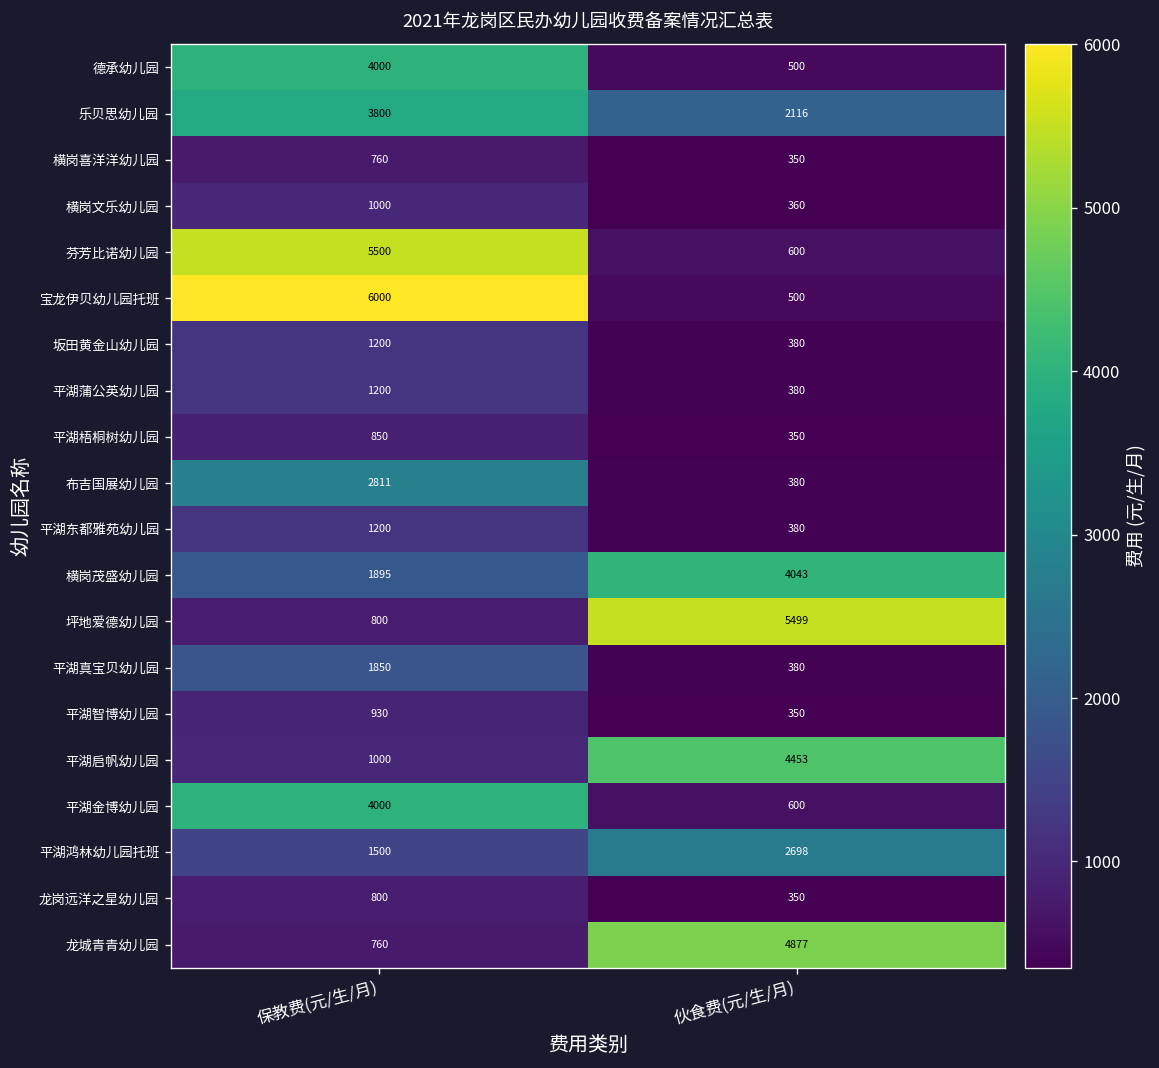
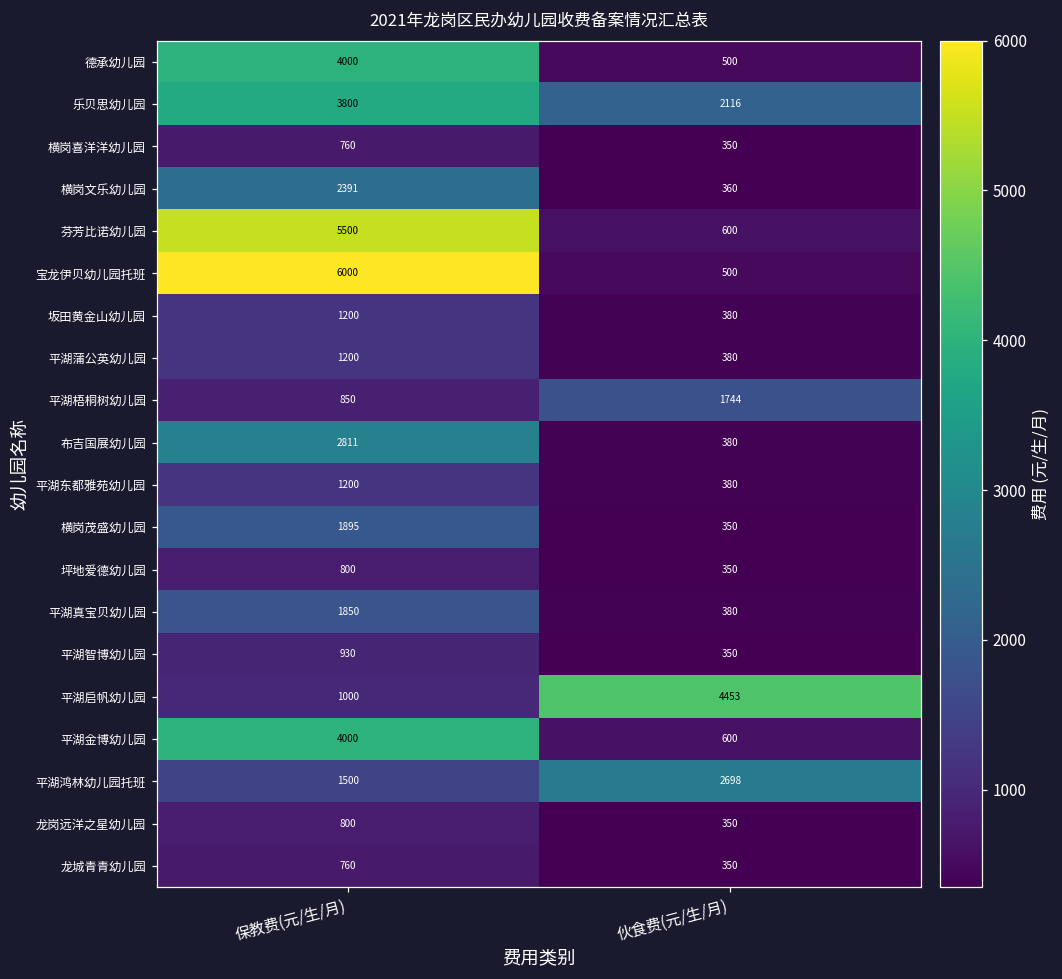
  {
    "德承幼儿园": {
      "保教费(元/生/月)": 4000,
      "伙食费(元/生/月)": 500
    },
    "乐贝思幼儿园": {
      "保教费(元/生/月)": 3800,
      "伙食费(元/生/月)": 2116
    },
    "横岗喜洋洋幼儿园": {
      "保教费(元/生/月)": 760,
      "伙食费(元/生/月)": 350
    },
    "横岗文乐幼儿园": {
-     "保教费(元/生/月)": 1000,
+     "保教费(元/生/月)": 2391,
      "伙食费(元/生/月)": 360
    },
    "芬芳比诺幼儿园": {
      "保教费(元/生/月)": 5500,
      "伙食费(元/生/月)": 600
    },
    "宝龙伊贝幼儿园托班": {
      "保教费(元/生/月)": 6000,
      "伙食费(元/生/月)": 500
    },
    "坂田黄金山幼儿园": {
      "保教费(元/生/月)": 1200,
      "伙食费(元/生/月)": 380
    },
    "平湖蒲公英幼儿园": {
      "保教费(元/生/月)": 1200,
      "伙食费(元/生/月)": 380
    },
    "平湖梧桐树幼儿园": {
      "保教费(元/生/月)": 850,
-     "伙食费(元/生/月)": 350
+     "伙食费(元/生/月)": 1744
    },
    "布吉国展幼儿园": {
      "保教费(元/生/月)": 2811,
      "伙食费(元/生/月)": 380
    },
    "平湖东都雅苑幼儿园": {
      "保教费(元/生/月)": 1200,
      "伙食费(元/生/月)": 380
    },
    "横岗茂盛幼儿园": {
      "保教费(元/生/月)": 1895,
-     "伙食费(元/生/月)": 4043
+     "伙食费(元/生/月)": 350
    },
    "坪地爱德幼儿园": {
      "保教费(元/生/月)": 800,
-     "伙食费(元/生/月)": 5499
+     "伙食费(元/生/月)": 350
    },
    "平湖真宝贝幼儿园": {
      "保教费(元/生/月)": 1850,
      "伙食费(元/生/月)": 380
    },
    "平湖智博幼儿园": {
      "保教费(元/生/月)": 930,
      "伙食费(元/生/月)": 350
    },
    "平湖启帆幼儿园": {
      "保教费(元/生/月)": 1000,
      "伙食费(元/生/月)": 4453
    },
    "平湖金博幼儿园": {
      "保教费(元/生/月)": 4000,
      "伙食费(元/生/月)": 600
    },
    "平湖鸿林幼儿园托班": {
      "保教费(元/生/月)": 1500,
      "伙食费(元/生/月)": 2698
    },
    "龙岗远洋之星幼儿园": {
      "保教费(元/生/月)": 800,
      "伙食费(元/生/月)": 350
    },
    "龙城青青幼儿园": {
      "保教费(元/生/月)": 760,
-     "伙食费(元/生/月)": 4877
+     "伙食费(元/生/月)": 350
    }
  }
